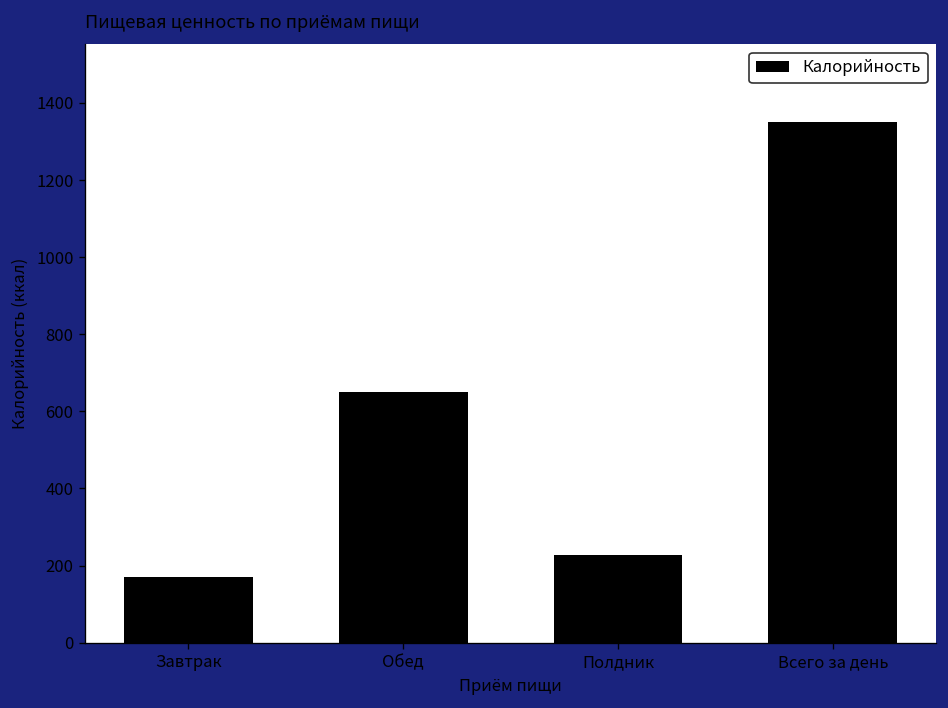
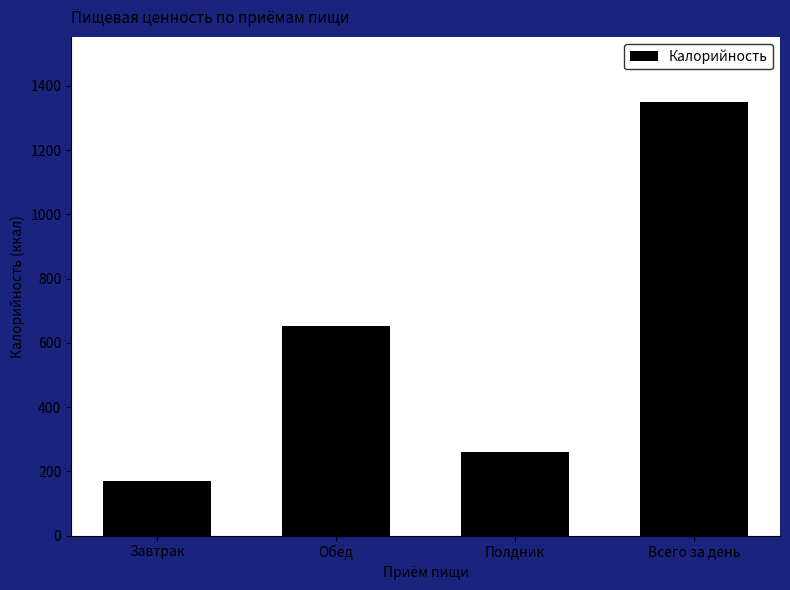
  {
    "Завтрак": 170,
    "Обед": 650,
-   "Полдник": 230,
+   "Полдник": 260,
    "Всего за день": 1350
  }
